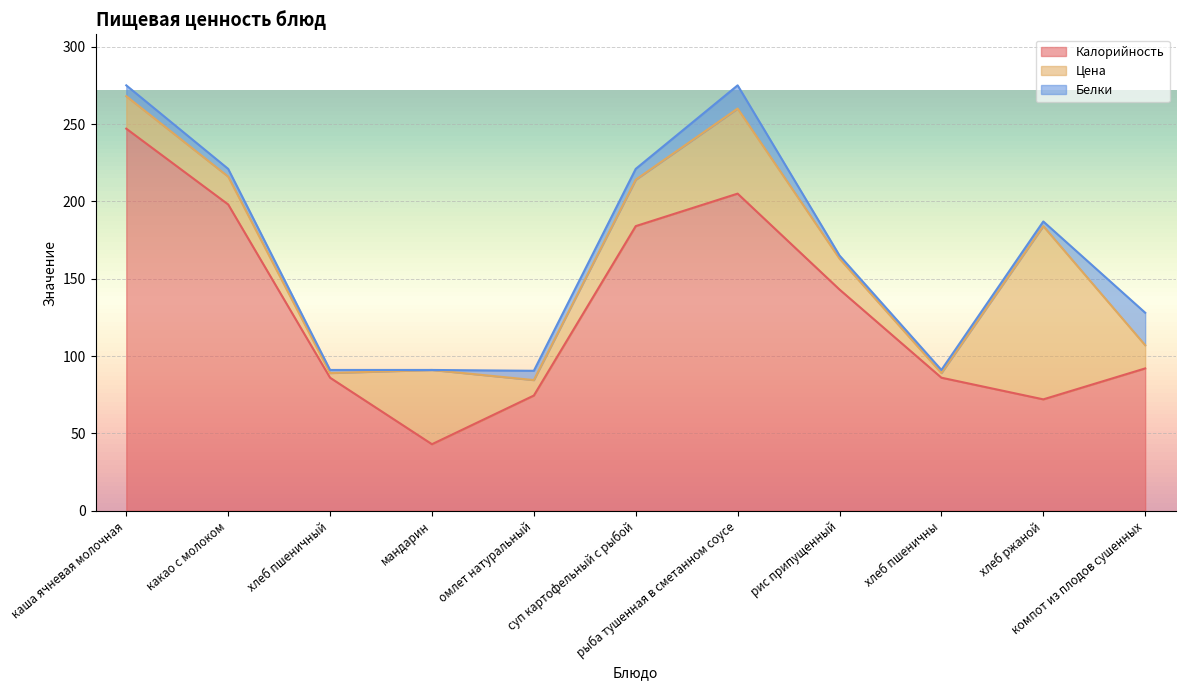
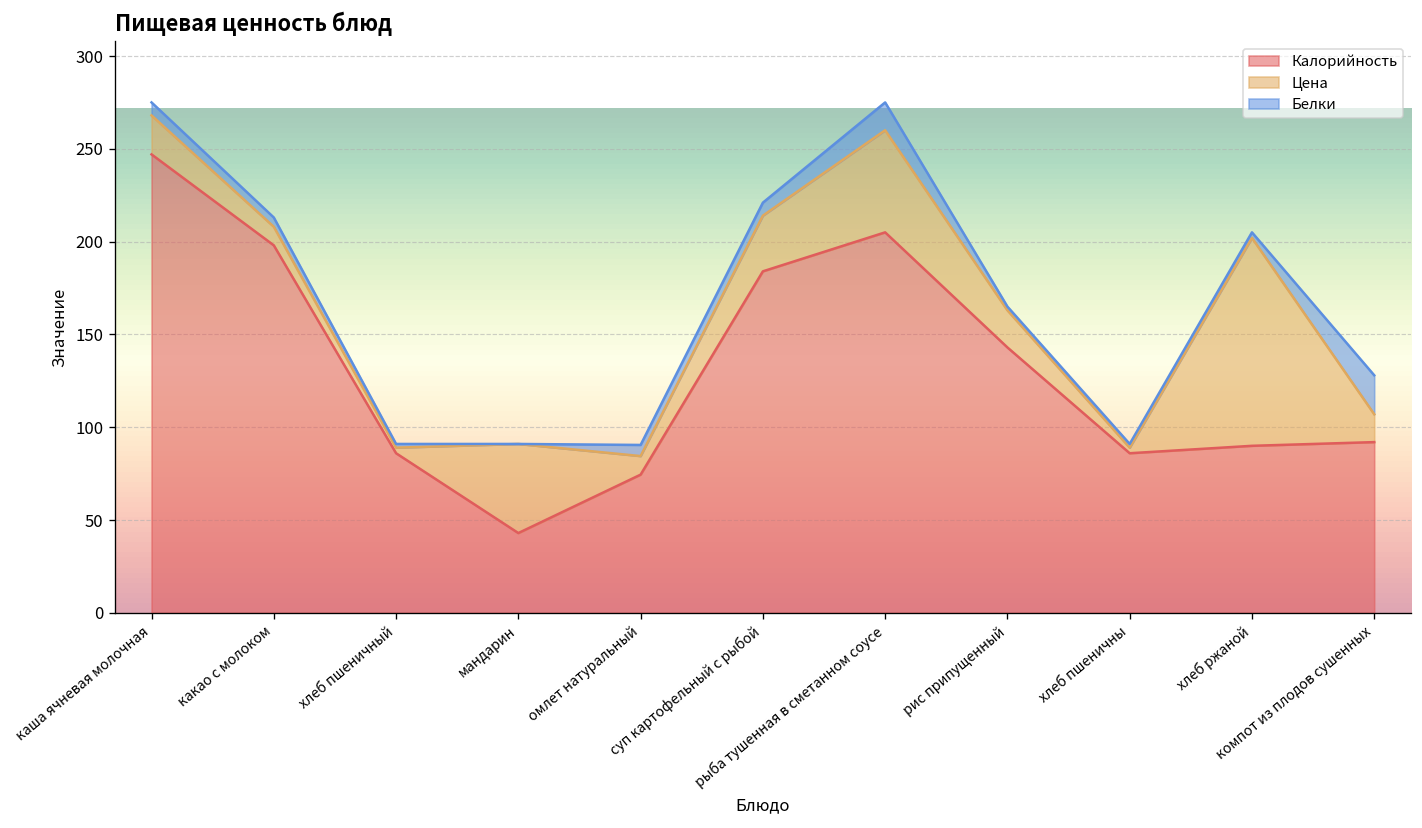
  {
    "Калорийность": {
      "каша ячневая молочная": 247,
      "какао с молоком": 198,
      "хлеб пшеничный": 86,
      "мандарин": 43,
      "омлет натуральный": 74,
      "суп картофельный с рыбой": 184,
      "рыба тушенная в сметанном соусе": 205,
      "рис припущенный": 143,
      "хлеб пшеничны": 86,
-     "хлеб ржаной": 72,
+     "хлеб ржаной": 90,
      "компот из плодов сушенных": 92
    },
    "Цена": {
      "каша ячневая молочная": 21,
-     "какао с молоком": 18,
+     "какао с молоком": 10,
      "хлеб пшеничный": 3,
      "омлет натуральный": 10,
      "суп картофельный с рыбой": 30,
      "рыба тушенная в сметанном соусе": 55,
      "рис припущенный": 20,
      "хлеб пшеничны": 3,
      "хлеб ржаной": 112,
      "компот из плодов сушенных": 15
    },
    "Белки": {
      "каша ячневая молочная": 7,
      "какао с молоком": 5,
      "хлеб пшеничный": 2,
      "омлет натуральный": 6,
      "суп картофельный с рыбой": 7,
      "рыба тушенная в сметанном соусе": 15,
      "рис припущенный": 2,
      "хлеб пшеничны": 2,
      "хлеб ржаной": 3,
      "компот из плодов сушенных": 21
    }
  }
